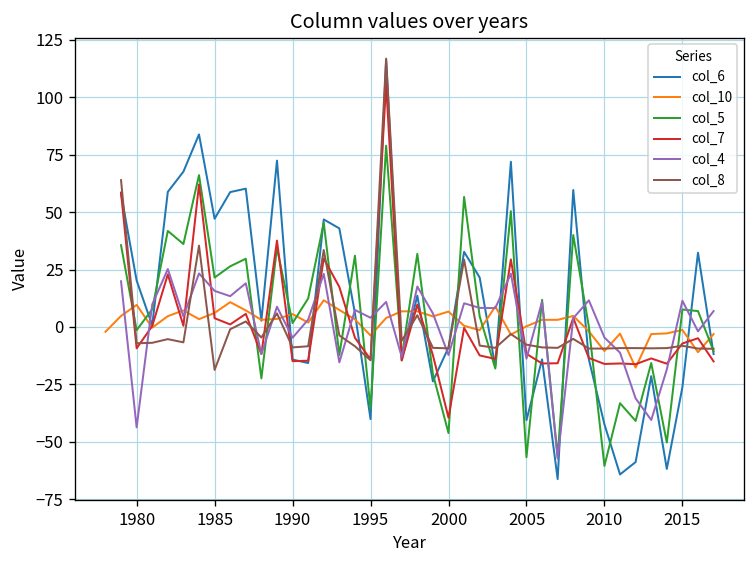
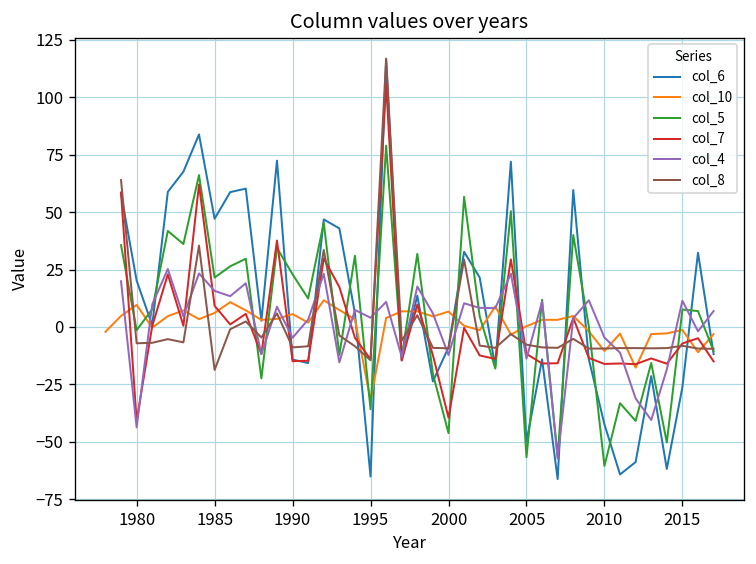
  {
    "col_6": {
      "1980": 20,
      "1985": 47,
-     "1995": -40,
-     "2005": -41,
+     "1995": -65,
+     "2005": -50,
      "2010": -42,
      "2015": -26
    },
    "col_10": {
      "1980": 10,
      "1985": 6,
      "1990": 6,
-     "1995": -4,
+     "1995": -32,
      "2000": 7,
      "2005": 0,
      "2015": -1
    },
    "col_5": {
      "1980": -1,
      "1985": 22,
-     "1990": 2,
+     "1990": 23,
      "1995": -36,
      "2000": -46,
      "2005": -57,
      "2010": -61,
      "2015": 8
    },
    "col_7": {
-     "1980": -9,
-     "1985": 4,
+     "1980": -41,
+     "1985": 9,
      "2000": -40,
      "2005": -12,
      "2010": -16
    },
    "col_4": {
      "1980": -44,
      "1985": 16,
      "1990": -5,
      "1995": 4,
      "2000": -12,
      "2005": -14,
      "2010": -5,
      "2015": 11
    },
    "col_8": {
      "1980": -7,
      "1985": -19,
      "1990": -9,
      "2005": -8
    }
  }
